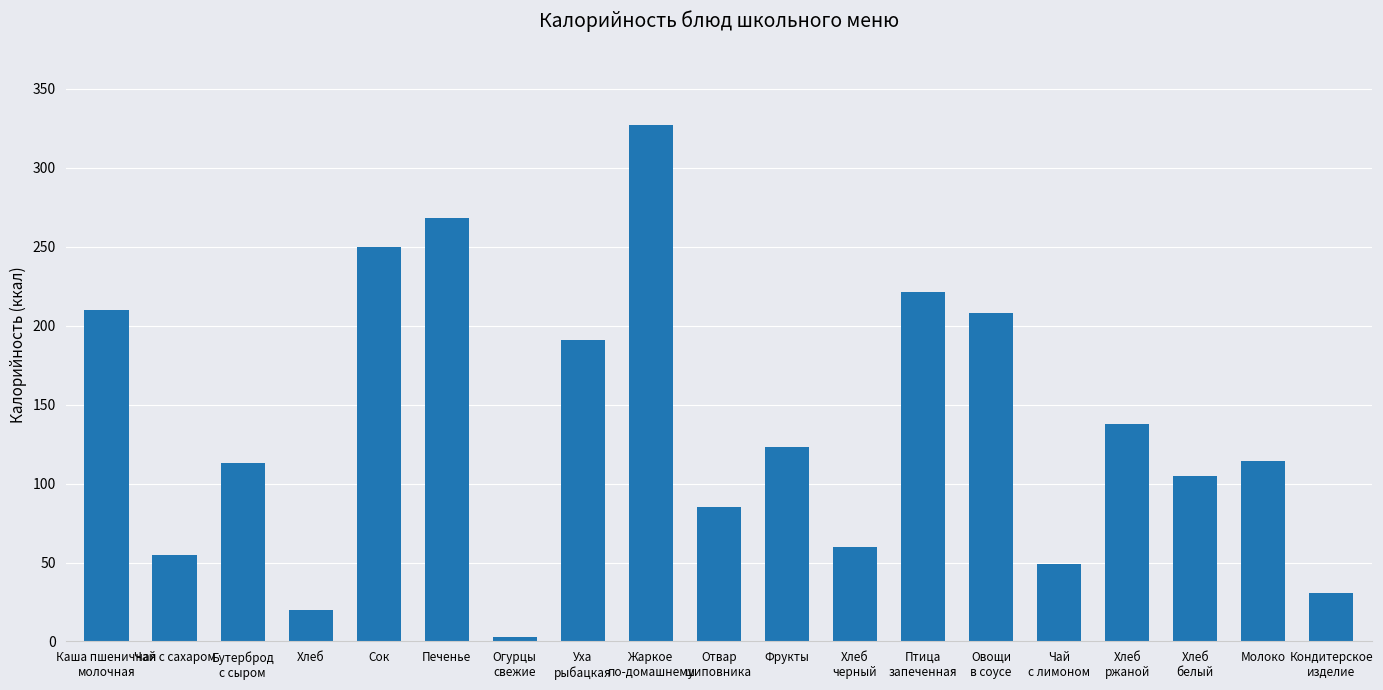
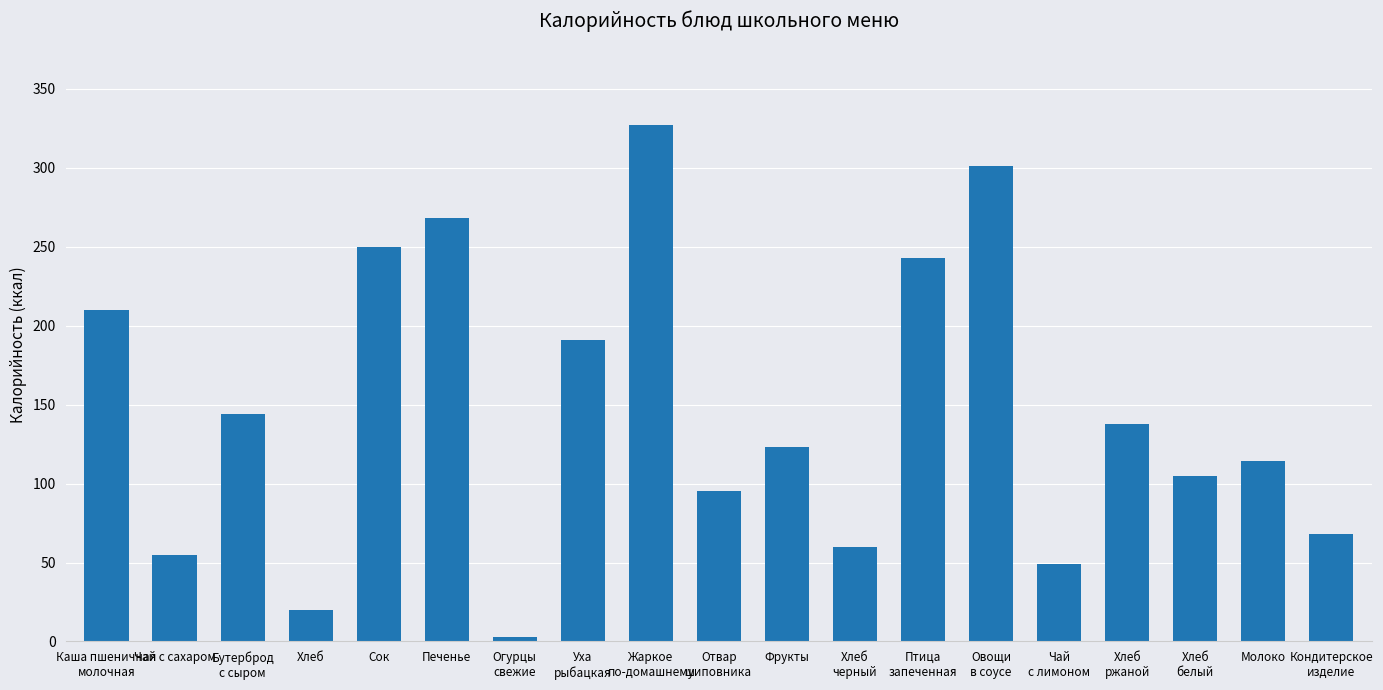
  {
    "Каша пшеничная молочная": 210,
-   "Бутерброд с сыром": 113,
+   "Бутерброд с сыром": 144,
    "Хлеб": 20,
    "Сок": 250,
    "Печенье": 268,
    "Огурцы свежие": 3,
    "Уха рыбацкая": 191,
    "Жаркое по-домашнему": 327,
-   "Отвар шиповника": 85,
+   "Отвар шиповника": 95,
    "Фрукты": 123,
    "Хлеб черный": 60,
-   "Птица запеченная": 221,
-   "Овощи в соусе": 208,
+   "Птица запеченная": 243,
+   "Овощи в соусе": 301,
    "Чай с лимоном": 49,
    "Хлеб ржаной": 138,
    "Хлеб белый": 105,
    "Молоко": 114,
-   "Кондитерское изделие": 31
+   "Кондитерское изделие": 68
  }
